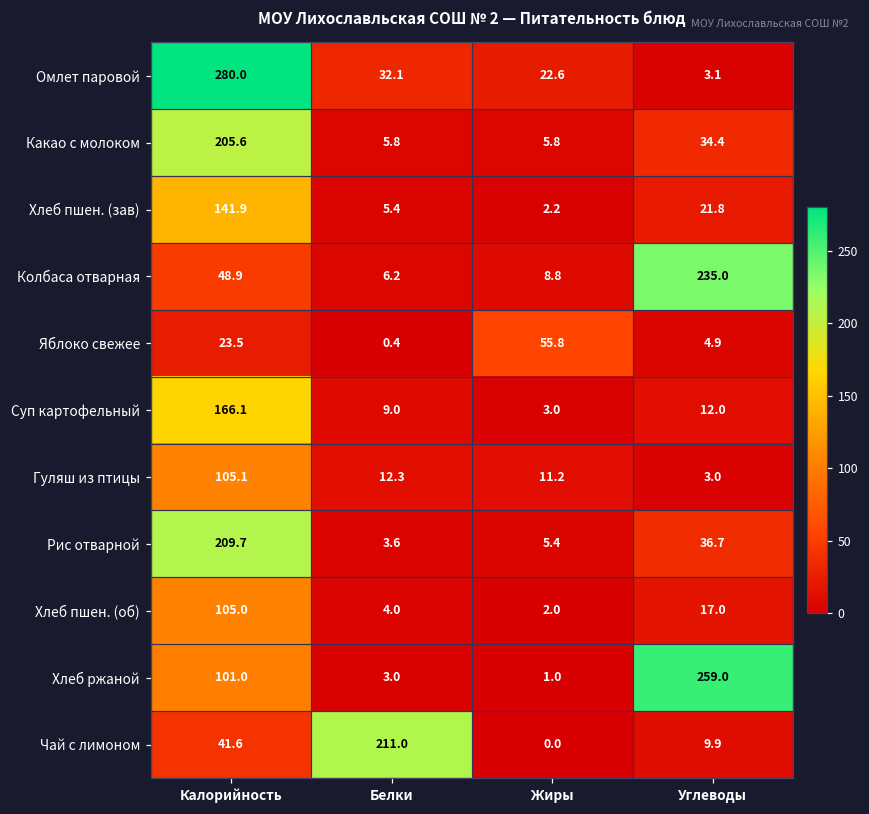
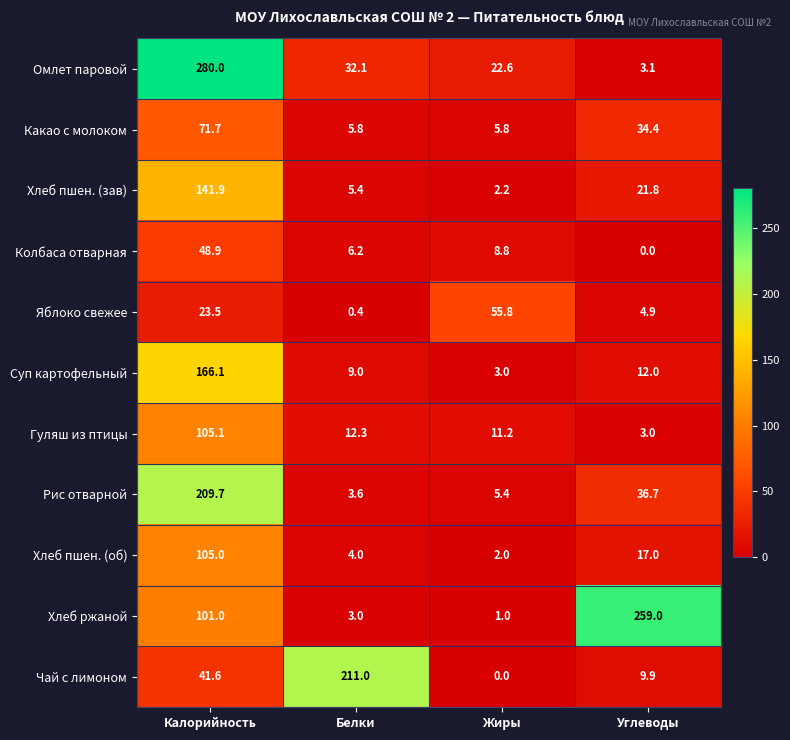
  {
    "Омлет паровой": {
      "Калорийность": 280.0,
      "Белки": 32.1,
      "Жиры": 22.6,
      "Углеводы": 3.1
    },
    "Какао с молоком": {
-     "Калорийность": 205.6,
+     "Калорийность": 71.7,
      "Белки": 5.8,
      "Жиры": 5.8,
      "Углеводы": 34.4
    },
    "Хлеб пшен. (зав)": {
      "Калорийность": 141.9,
      "Белки": 5.4,
      "Жиры": 2.2,
      "Углеводы": 21.8
    },
    "Колбаса отварная": {
      "Калорийность": 48.9,
      "Белки": 6.2,
      "Жиры": 8.8,
-     "Углеводы": 235.0
+     "Углеводы": 0.0
    },
    "Яблоко свежее": {
      "Калорийность": 23.5,
      "Белки": 0.4,
      "Жиры": 55.8,
      "Углеводы": 4.9
    },
    "Суп картофельный": {
      "Калорийность": 166.1,
      "Белки": 9.0,
      "Жиры": 3.0,
      "Углеводы": 12.0
    },
    "Гуляш из птицы": {
      "Калорийность": 105.1,
      "Белки": 12.3,
      "Жиры": 11.2,
      "Углеводы": 3.0
    },
    "Рис отварной": {
      "Калорийность": 209.7,
      "Белки": 3.6,
      "Жиры": 5.4,
      "Углеводы": 36.7
    },
    "Хлеб пшен. (об)": {
      "Калорийность": 105.0,
      "Белки": 4.0,
      "Жиры": 2.0,
      "Углеводы": 17.0
    },
    "Хлеб ржаной": {
      "Калорийность": 101.0,
      "Белки": 3.0,
      "Жиры": 1.0,
      "Углеводы": 259.0
    },
    "Чай с лимоном": {
      "Калорийность": 41.6,
      "Белки": 211.0,
      "Жиры": 0.0,
      "Углеводы": 9.9
    }
  }
